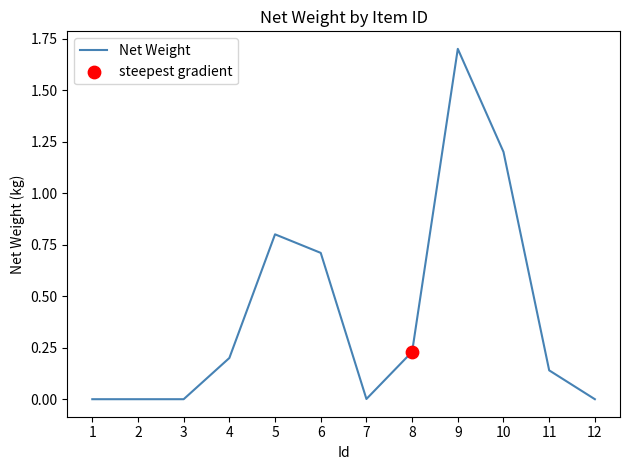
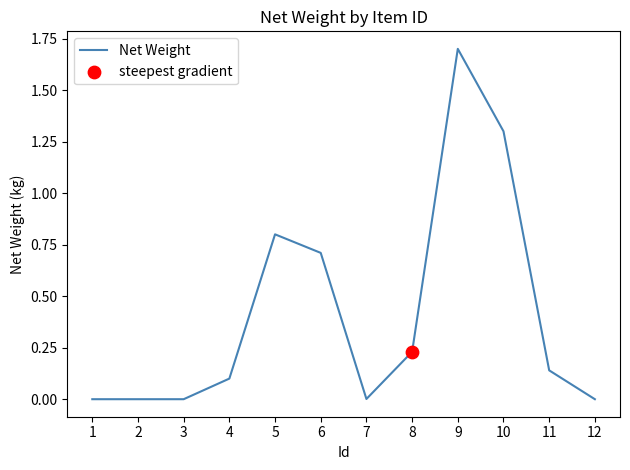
  {
    "Net Weight": {
      "1": 0.0,
      "2": 0.0,
      "3": 0.0,
-     "4": 0.2,
+     "4": 0.1,
      "5": 0.8,
      "6": 0.7,
      "7": 0.0,
      "9": 1.7,
-     "10": 1.2,
+     "10": 1.3,
      "11": 0.14,
      "12": 0.0
    }
  }
